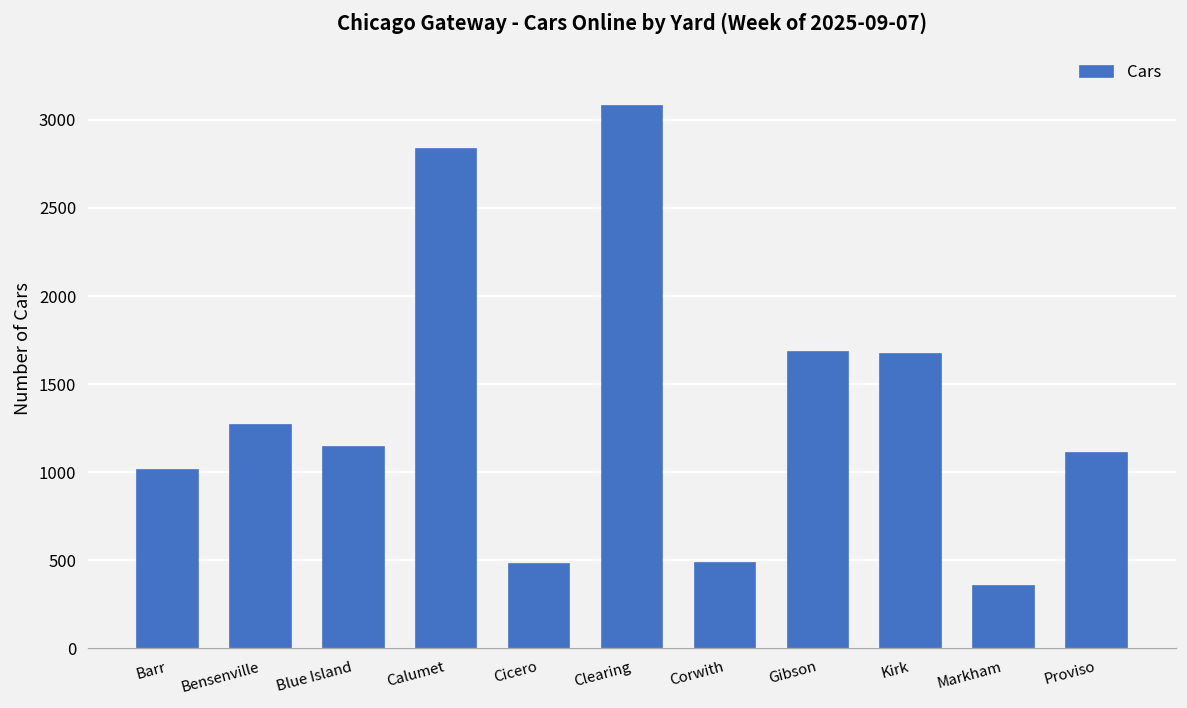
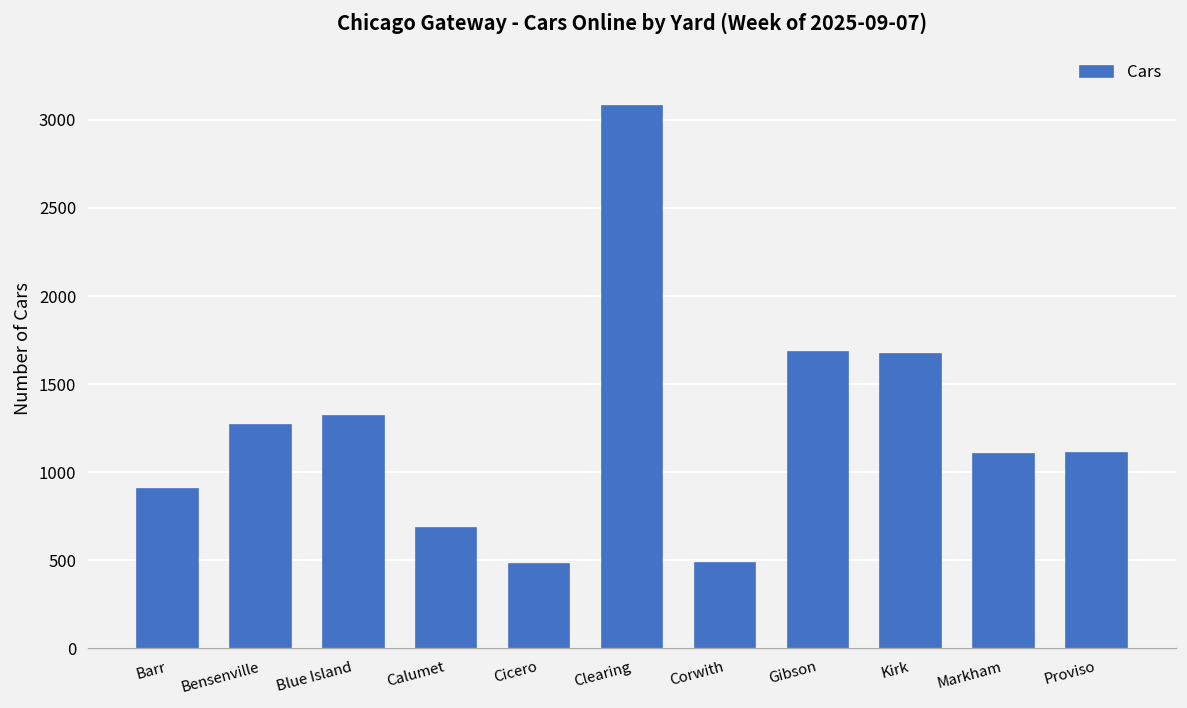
  {
-   "Barr": 1010,
+   "Barr": 910,
    "Bensenville": 1270,
-   "Blue Island": 1150,
-   "Calumet": 2830,
+   "Blue Island": 1320,
+   "Calumet": 680,
    "Cicero": 480,
    "Clearing": 3080,
    "Corwith": 480,
    "Gibson": 1680,
    "Kirk": 1670,
-   "Markham": 350,
+   "Markham": 1100,
    "Proviso": 1110
  }
